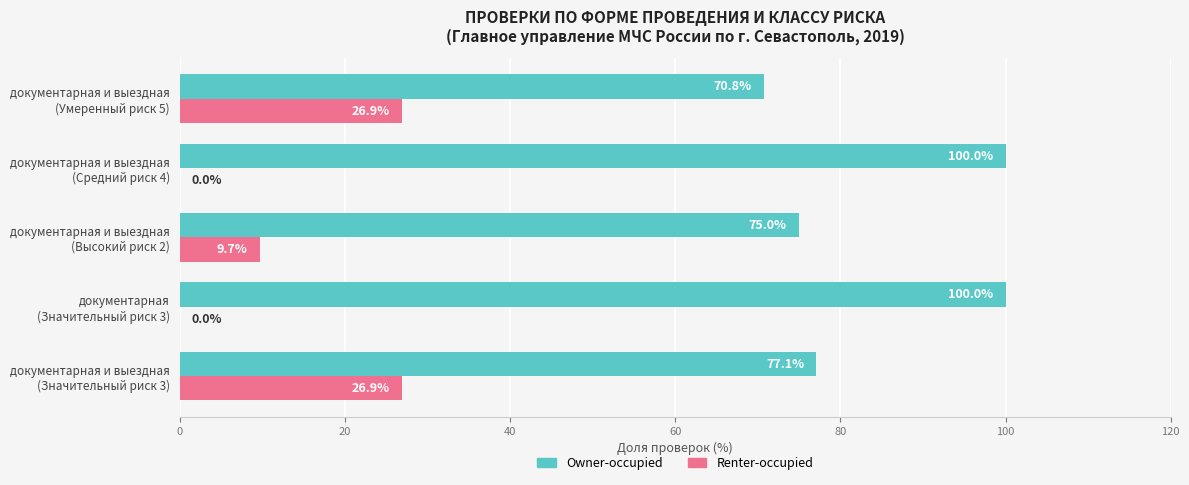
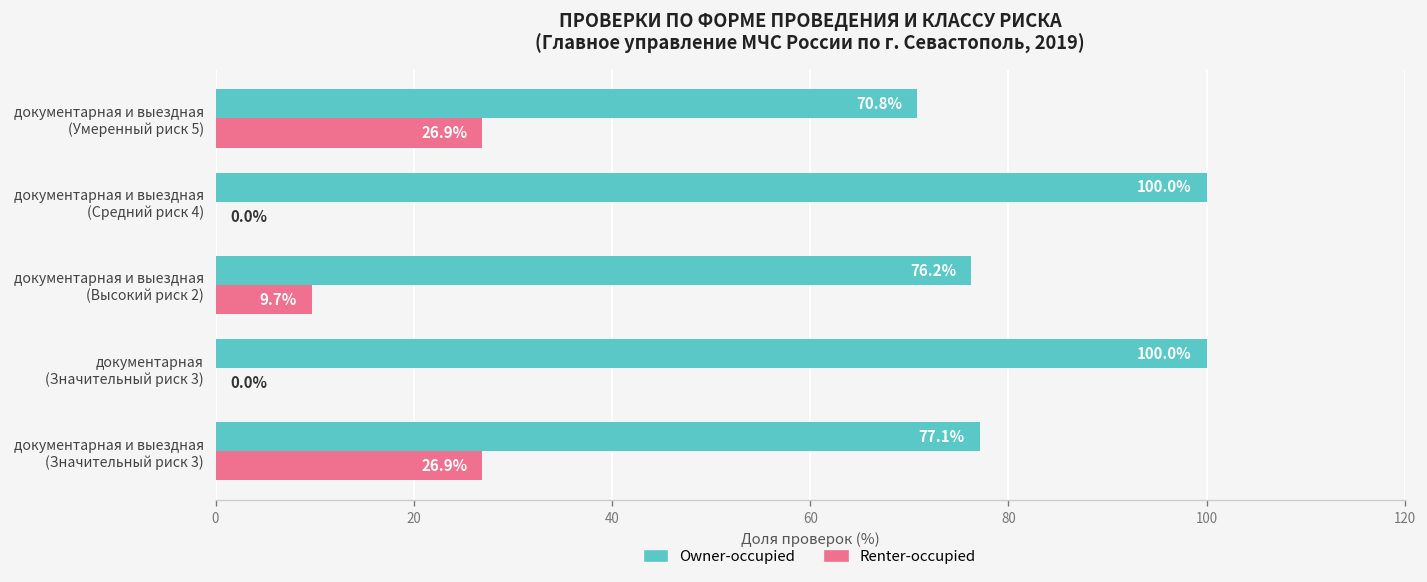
  {
    "Owner-occupied": {
      "документарная и выездная (Умеренный риск 5)": "70.8%",
      "документарная и выездная (Средний риск 4)": "100.0%",
-     "документарная и выездная (Высокий риск 2)": "75.0%",
+     "документарная и выездная (Высокий риск 2)": "76.2%",
      "документарная (Значительный риск 3)": "100.0%",
      "документарная и выездная (Значительный риск 3)": "77.1%"
    },
    "Renter-occupied": {
      "документарная и выездная (Умеренный риск 5)": "26.9%",
      "документарная и выездная (Средний риск 4)": "0.0%",
      "документарная и выездная (Высокий риск 2)": "9.7%",
      "документарная (Значительный риск 3)": "0.0%",
      "документарная и выездная (Значительный риск 3)": "26.9%"
    }
  }
